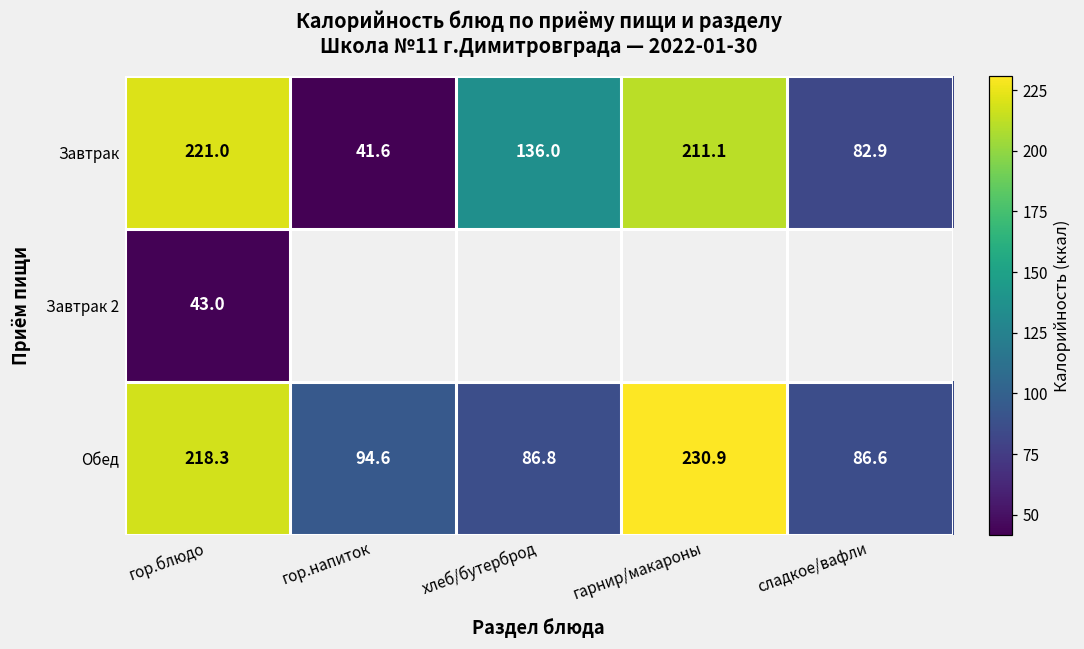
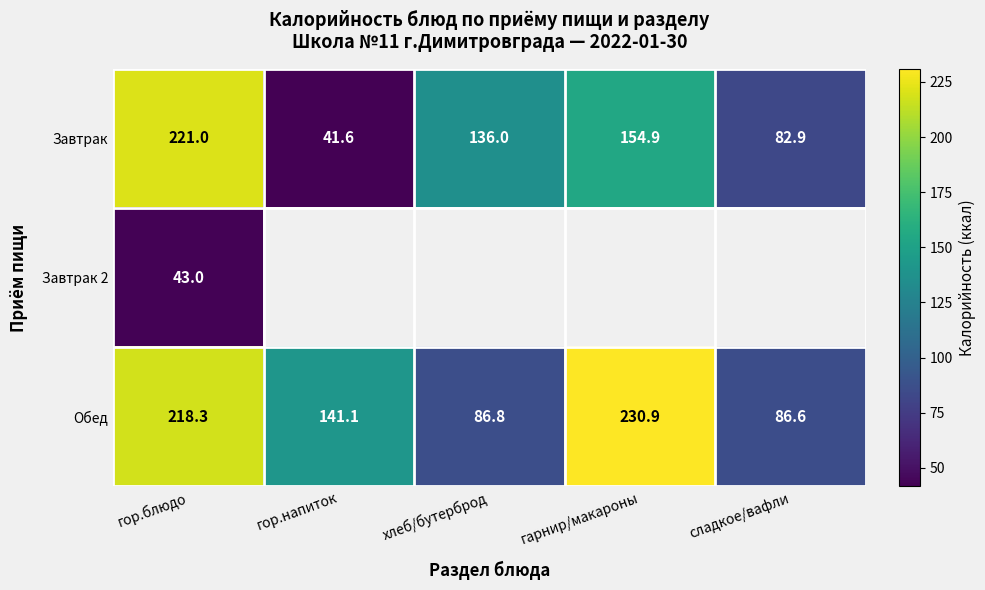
  {
    "Завтрак": {
      "гор.блюдо": 221.0,
      "гор.напиток": 41.6,
      "хлеб/бутерброд": 136.0,
-     "гарнир/макароны": 211.1,
+     "гарнир/макароны": 154.9,
      "сладкое/вафли": 82.9
    },
    "Завтрак 2": {
      "гор.блюдо": 43.0
    },
    "Обед": {
      "гор.блюдо": 218.3,
-     "гор.напиток": 94.6,
+     "гор.напиток": 141.1,
      "хлеб/бутерброд": 86.8,
      "гарнир/макароны": 230.9,
      "сладкое/вафли": 86.6
    }
  }
